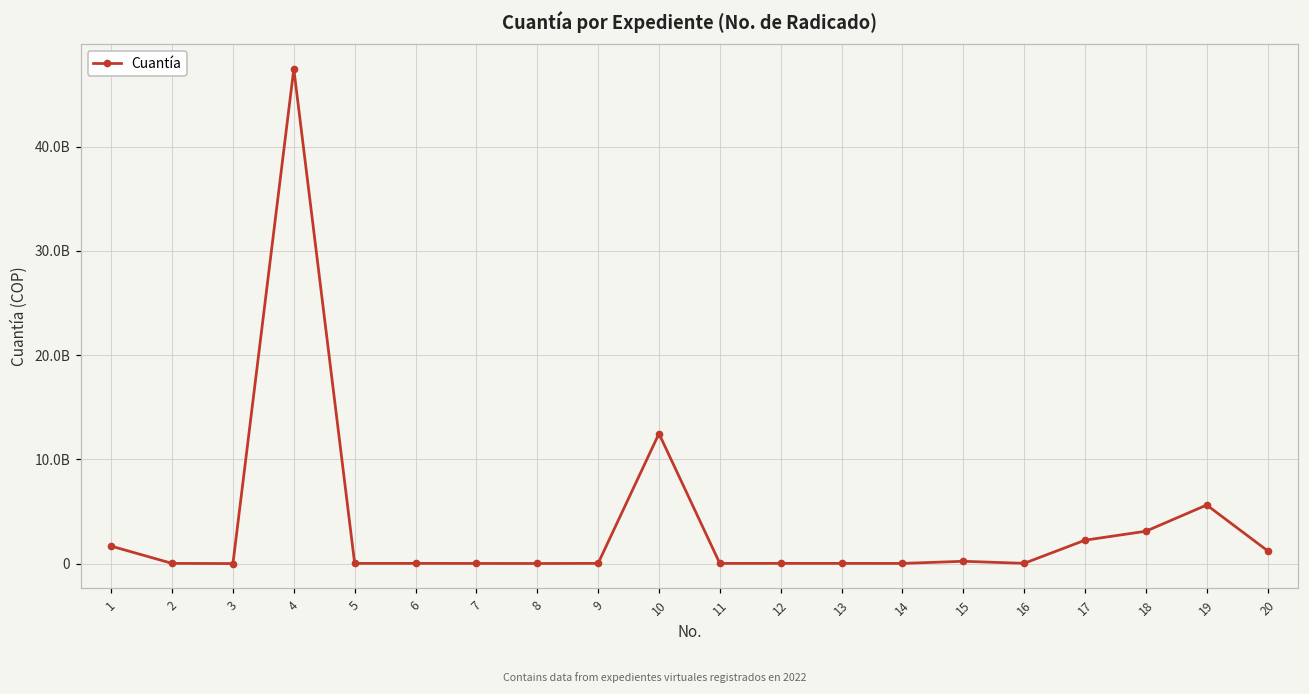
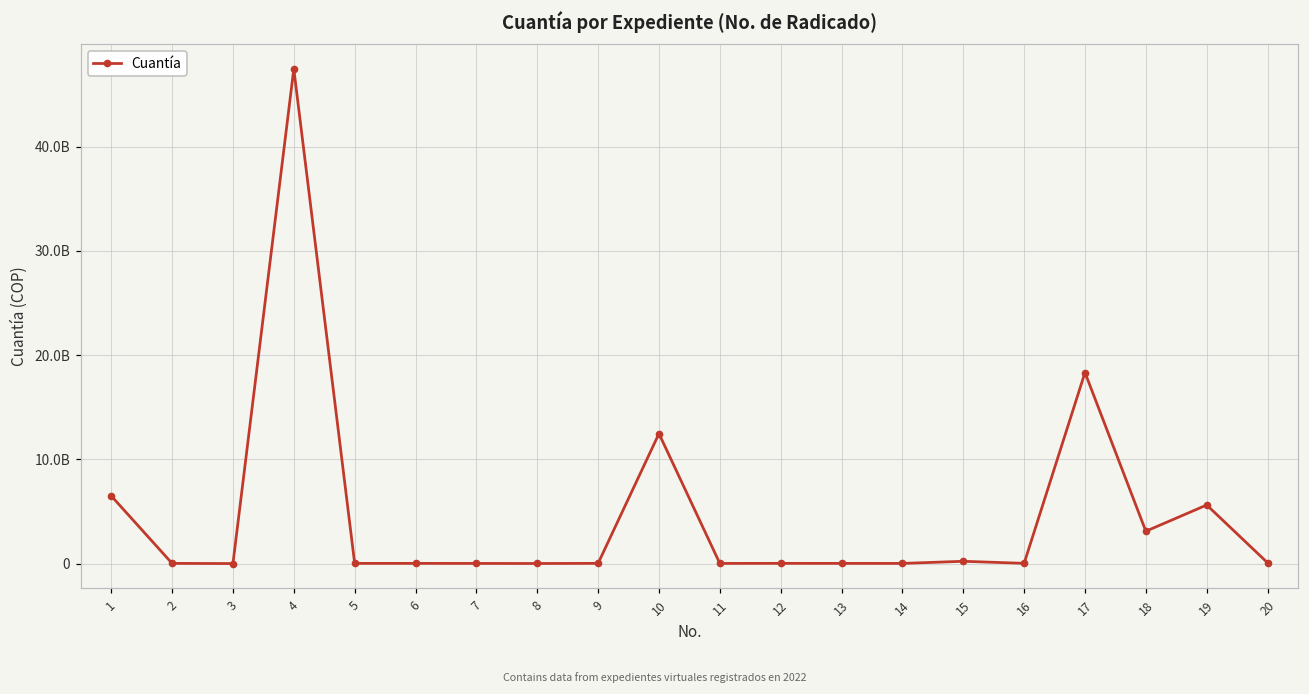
  {
-   "1": 2000000000,
+   "1": 7000000000,
    "2": 0,
    "3": 0,
    "4": 47000000000,
    "5": 0,
    "6": 0,
    "7": 0,
    "8": 0,
    "9": 0,
    "10": 12000000000,
    "11": 0,
    "12": 0,
    "13": 0,
    "14": 0,
    "15": 0,
    "16": 0,
-   "17": 2000000000,
+   "17": 18000000000,
    "18": 3000000000,
    "19": 6000000000,
-   "20": 1000000000
+   "20": 0
  }
